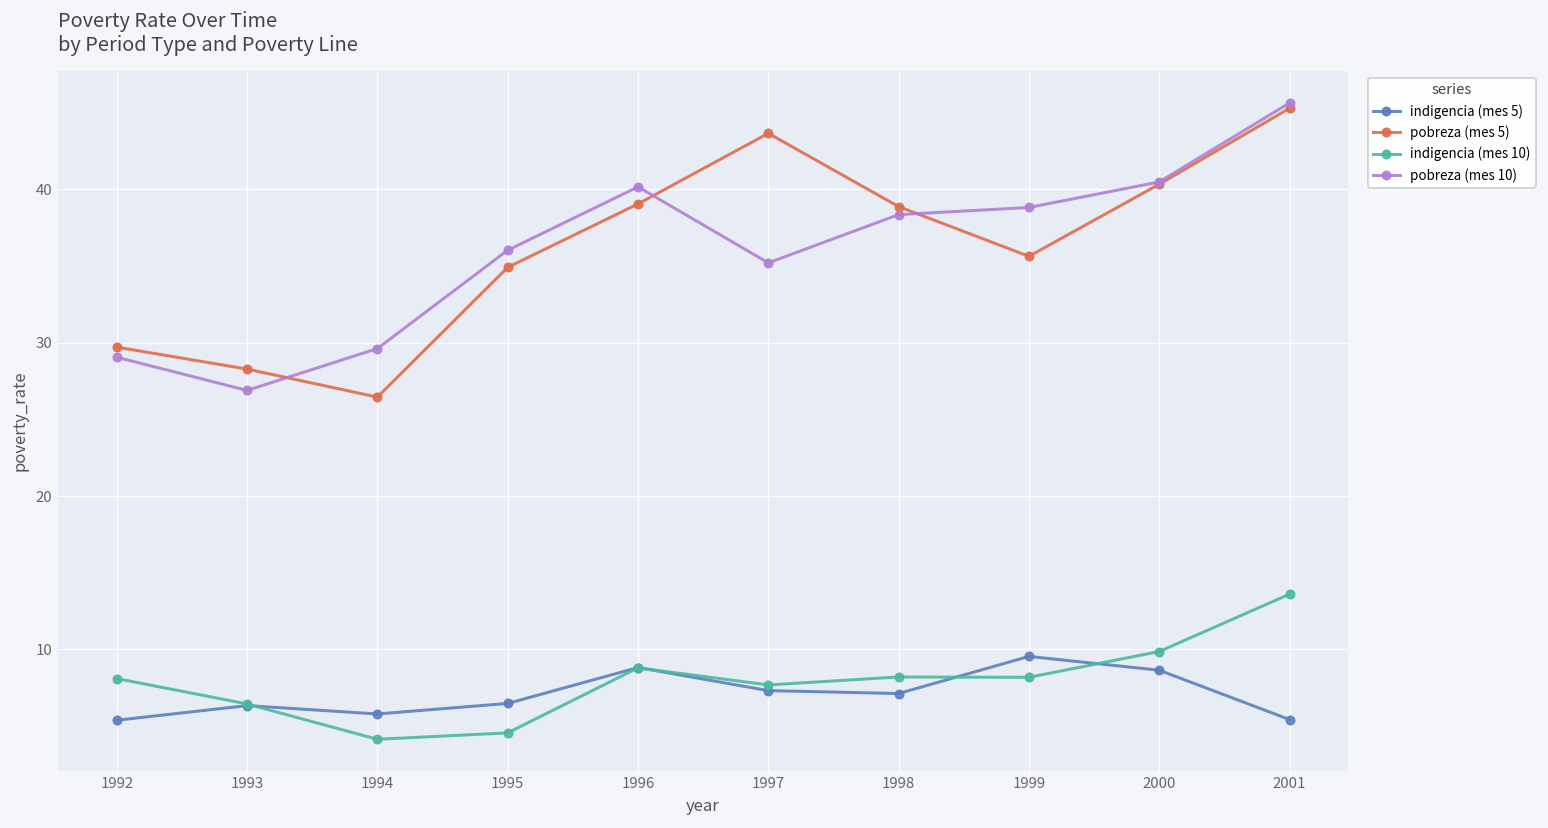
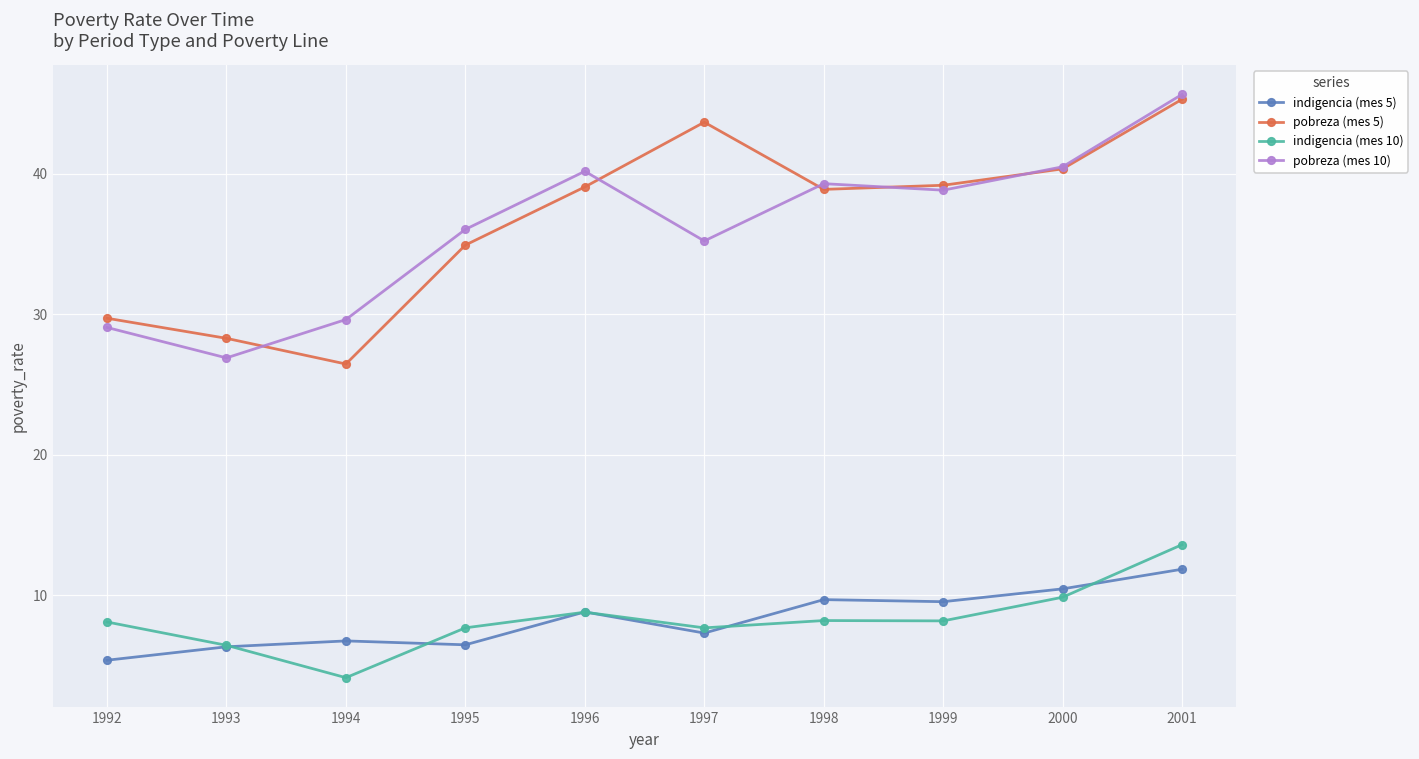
  {
    "indigencia (mes 5)": {
      "1992": 5.4,
-     "1994": 5.8,
+     "1994": 6.8,
      "1995": 6.5,
      "1997": 7.3,
-     "1998": 7.1,
+     "1998": 9.7,
      "1999": 9.5,
-     "2000": 8.6,
-     "2001": 5.4
+     "2000": 10.5,
+     "2001": 11.9
    },
    "pobreza (mes 5)": {
      "1992": 29.7,
      "1993": 28.3,
      "1994": 26.5,
      "1995": 34.9,
      "1996": 39.1,
      "1997": 43.7,
      "1998": 38.9,
-     "1999": 35.6,
+     "1999": 39.2,
      "2001": 45.3
    },
    "indigencia (mes 10)": {
      "1992": 8.1,
      "1994": 4.1,
-     "1995": 4.6,
+     "1995": 7.7,
      "1997": 7.7,
      "1998": 8.2,
      "1999": 8.2,
      "2000": 9.9,
      "2001": 13.6
    },
    "pobreza (mes 10)": {
      "1992": 29.1,
      "1993": 26.9,
      "1994": 29.6,
      "1995": 36.0,
      "1996": 40.2,
      "1997": 35.2,
-     "1998": 38.4,
+     "1998": 39.3,
      "1999": 38.8,
      "2001": 45.6
    }
  }
